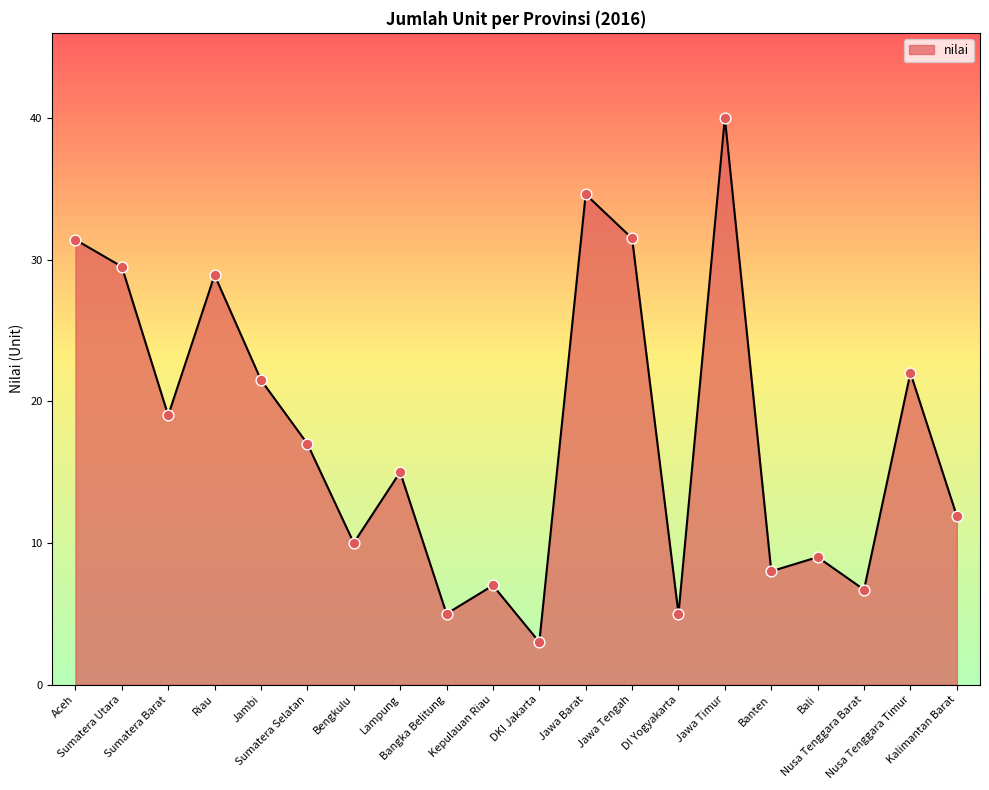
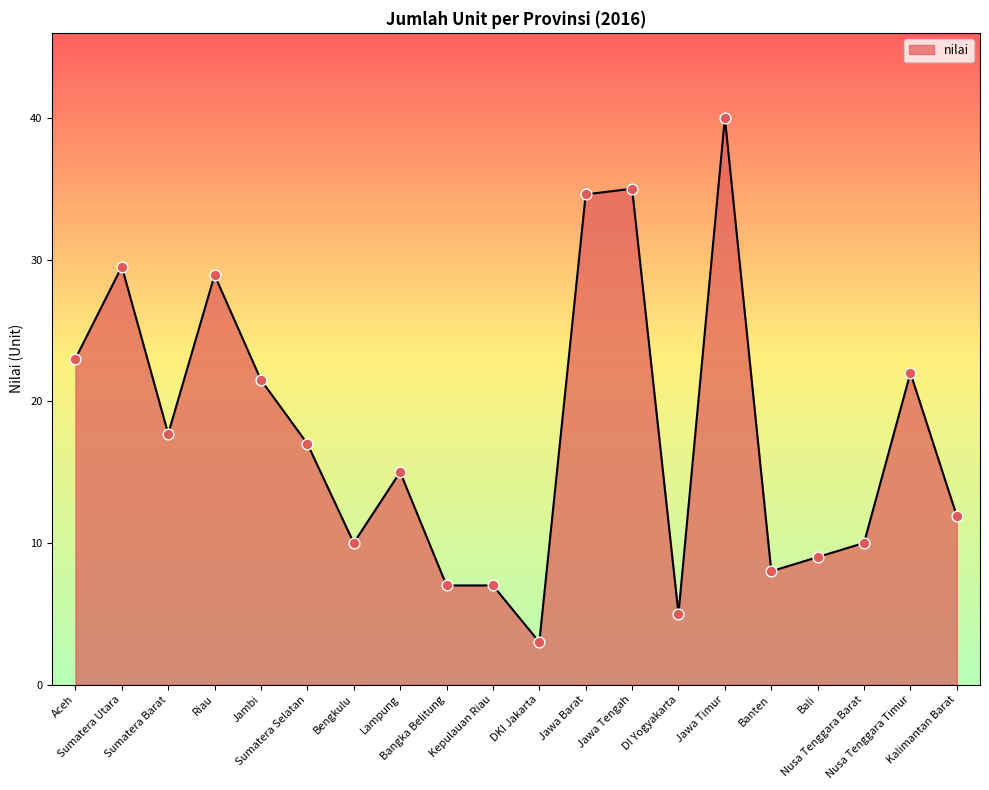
  {
-   "Aceh": 31.4,
+   "Aceh": 23.0,
    "Sumatera Utara": 29.5,
-   "Sumatera Barat": 19.0,
+   "Sumatera Barat": 17.7,
    "Riau": 28.9,
    "Jambi": 21.5,
    "Sumatera Selatan": 17.0,
    "Bengkulu": 10.0,
    "Lampung": 15.0,
-   "Bangka Belitung": 5,
+   "Bangka Belitung": 7,
    "Kepulauan Riau": 7.0,
    "DKI Jakarta": 3.0,
    "Jawa Barat": 34.6,
-   "Jawa Tengah": 31.5,
+   "Jawa Tengah": 35.0,
    "DI Yogyakarta": 5.0,
    "Jawa Timur": 40.0,
    "Banten": 8.0,
    "Bali": 9.0,
-   "Nusa Tenggara Barat": 6.7,
+   "Nusa Tenggara Barat": 10.0,
    "Nusa Tenggara Timur": 22.0,
    "Kalimantan Barat": 11.9
  }
